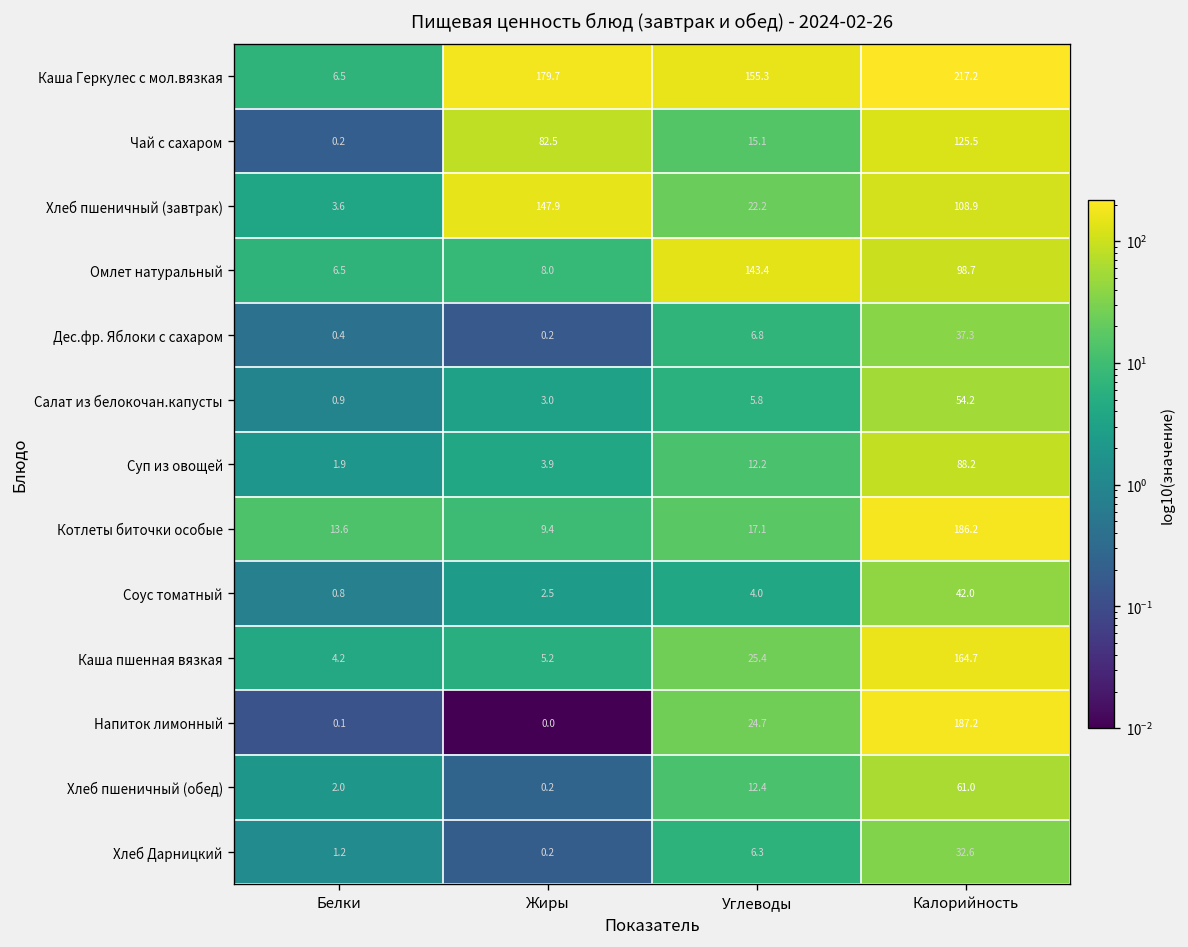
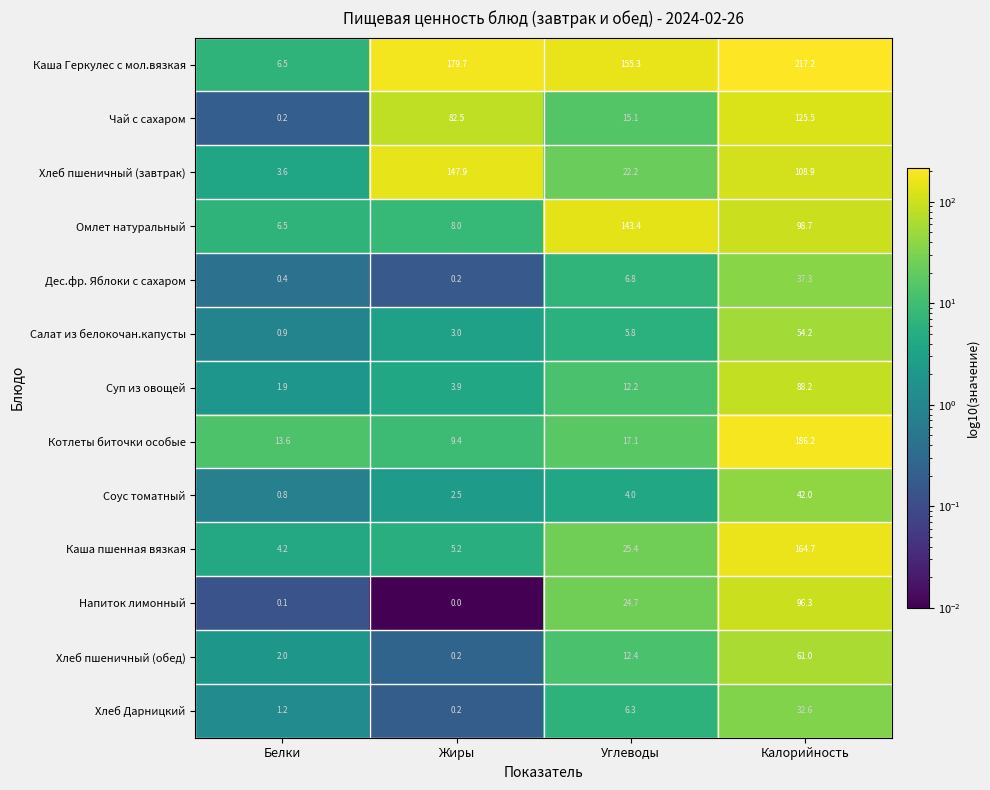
  {
    "Каша Геркулес с мол.вязкая": {
      "Белки": 6.5,
      "Жиры": 179.7,
      "Углеводы": 155.3,
      "Калорийность": 217.2
    },
    "Чай с сахаром": {
      "Белки": 0.2,
      "Жиры": 82.5,
      "Углеводы": 15.1,
      "Калорийность": 125.5
    },
    "Хлеб пшеничный (завтрак)": {
      "Белки": 3.6,
      "Жиры": 147.9,
      "Углеводы": 22.2,
      "Калорийность": 108.9
    },
    "Омлет натуральный": {
      "Белки": 6.5,
      "Жиры": 8.0,
      "Углеводы": 143.4,
      "Калорийность": 98.7
    },
    "Дес.фр. Яблоки с сахаром": {
      "Белки": 0.4,
      "Жиры": 0.2,
      "Углеводы": 6.8,
      "Калорийность": 37.3
    },
    "Салат из белокочан.капусты": {
      "Белки": 0.9,
      "Жиры": 3.0,
      "Углеводы": 5.8,
      "Калорийность": 54.2
    },
    "Суп из овощей": {
      "Белки": 1.9,
      "Жиры": 3.9,
      "Углеводы": 12.2,
      "Калорийность": 88.2
    },
    "Котлеты биточки особые": {
      "Белки": 13.6,
      "Жиры": 9.4,
      "Углеводы": 17.1,
      "Калорийность": 186.2
    },
    "Соус томатный": {
      "Белки": 0.8,
      "Жиры": 2.5,
      "Углеводы": 4.0,
      "Калорийность": 42.0
    },
    "Каша пшенная вязкая": {
      "Белки": 4.2,
      "Жиры": 5.2,
      "Углеводы": 25.4,
      "Калорийность": 164.7
    },
    "Напиток лимонный": {
      "Белки": 0.1,
      "Жиры": 0.0,
      "Углеводы": 24.7,
-     "Калорийность": 187.2
+     "Калорийность": 96.3
    },
    "Хлеб пшеничный (обед)": {
      "Белки": 2.0,
      "Жиры": 0.2,
      "Углеводы": 12.4,
      "Калорийность": 61.0
    },
    "Хлеб Дарницкий": {
      "Белки": 1.2,
      "Жиры": 0.2,
      "Углеводы": 6.3,
      "Калорийность": 32.6
    }
  }
